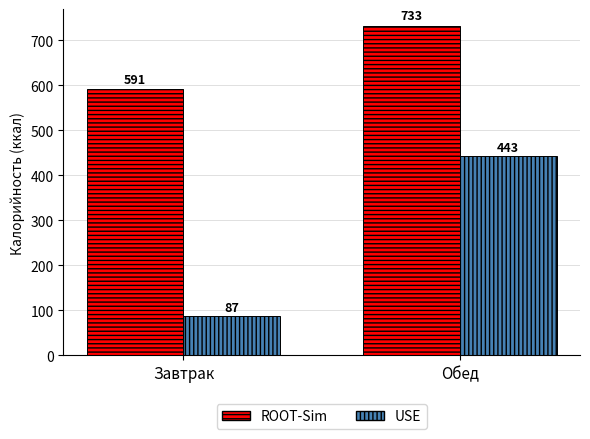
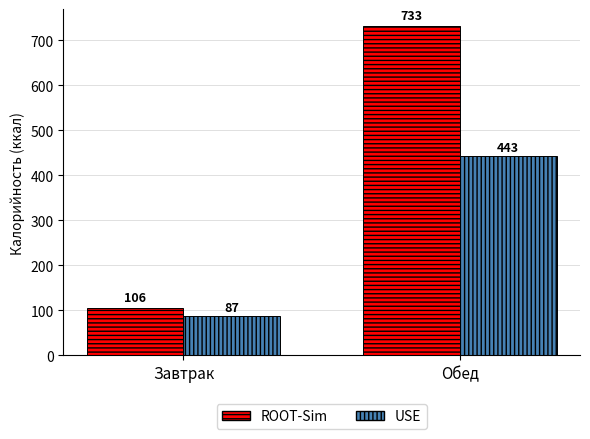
  {
    "ROOT-Sim": {
-     "Завтрак": 591,
+     "Завтрак": 106,
      "Обед": 733
    },
    "USE": {
      "Завтрак": 87,
      "Обед": 443
    }
  }
